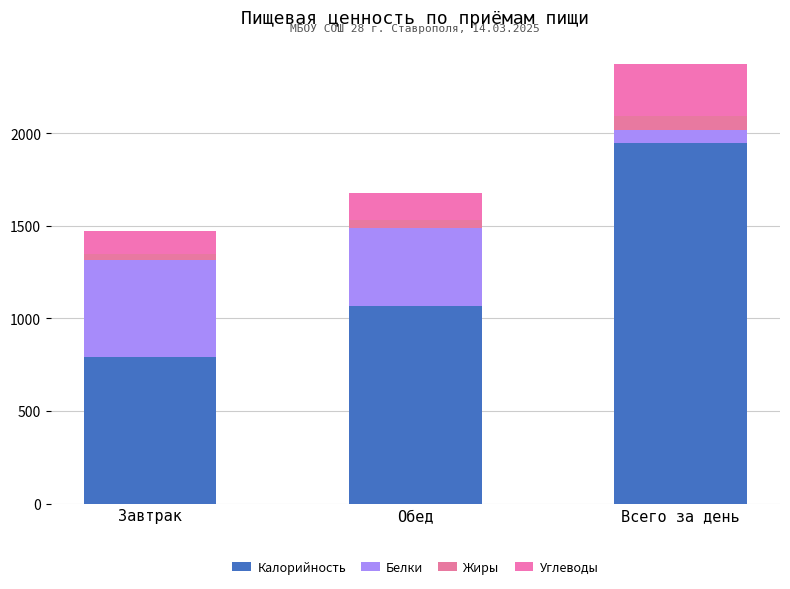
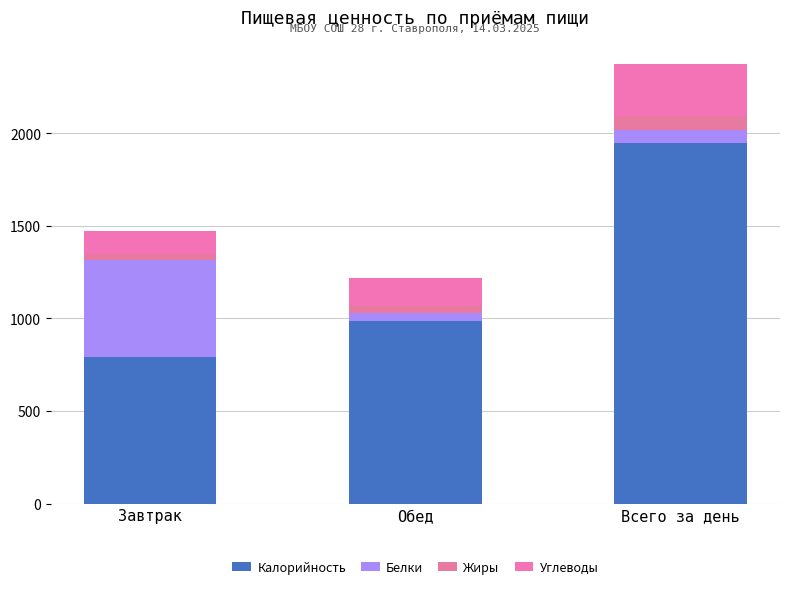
  {
    "Калорийность": {
      "Завтрак": 790,
-     "Обед": 1070,
+     "Обед": 990,
      "Всего за день": 1950
    },
    "Белки": {
      "Завтрак": 520,
-     "Обед": 420,
+     "Обед": 40,
      "Всего за день": 70
    }
  }
